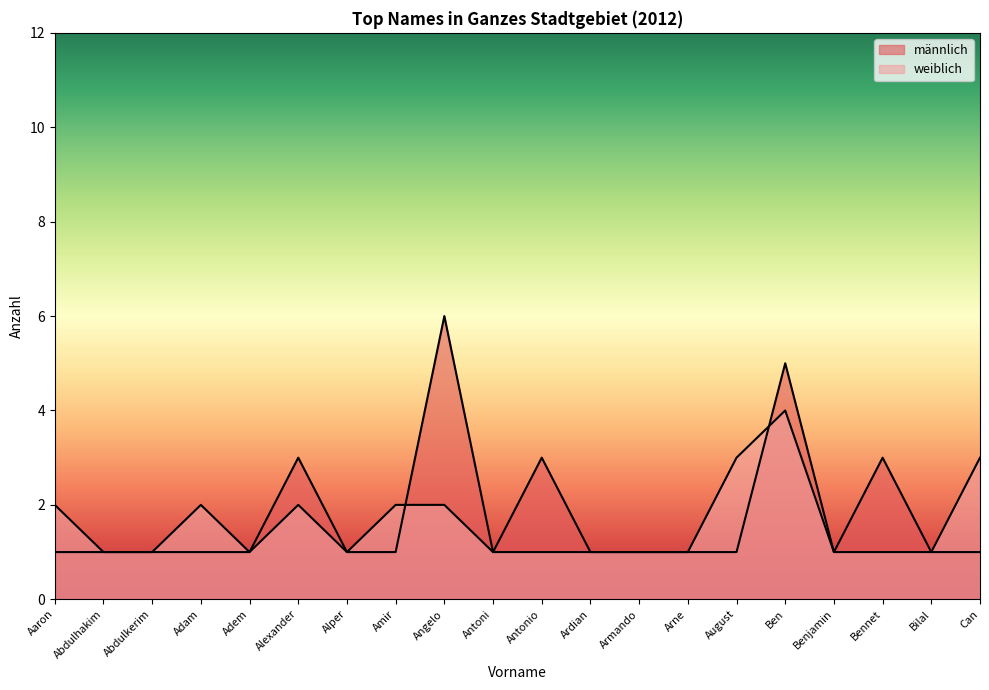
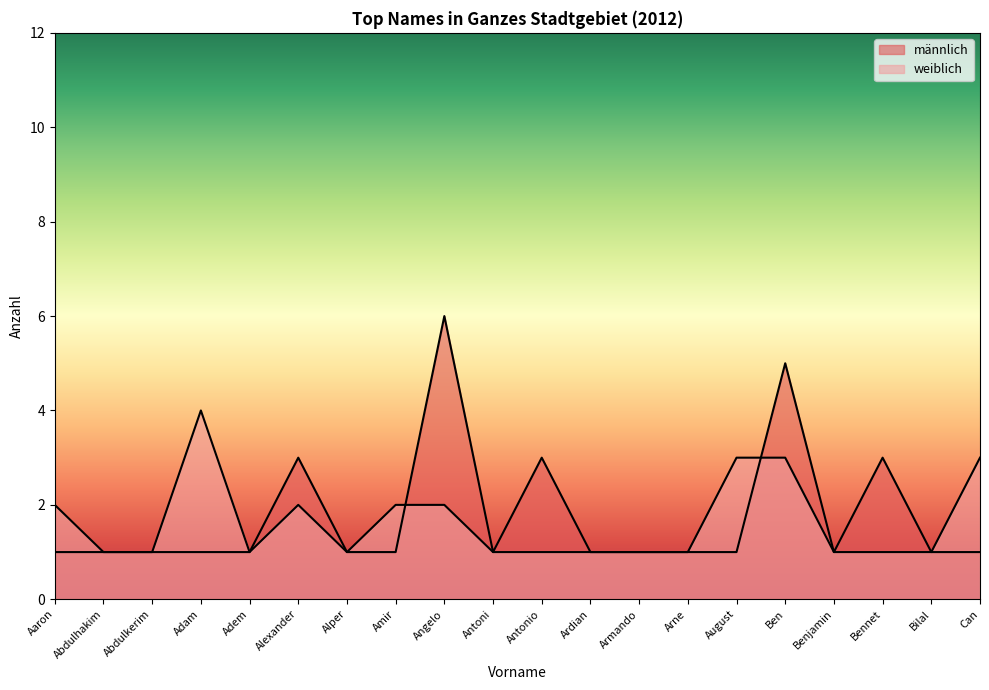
  {
    "männlich": {
      "Aaron": 1,
      "Adam": 1,
      "Alexander": 3,
      "Amir": 1,
      "Angelo": 6,
      "Antonio": 3,
      "August": 1,
      "Ben": 5,
      "Bennet": 3,
      "Can": 1
    },
    "weiblich": {
      "Aaron": 2,
-     "Adam": 2,
+     "Adam": 4,
      "Alexander": 2,
      "Amir": 2,
      "Angelo": 2,
      "Antonio": 1,
      "August": 3,
-     "Ben": 4,
+     "Ben": 3,
      "Bennet": 1,
      "Can": 3
    }
  }
